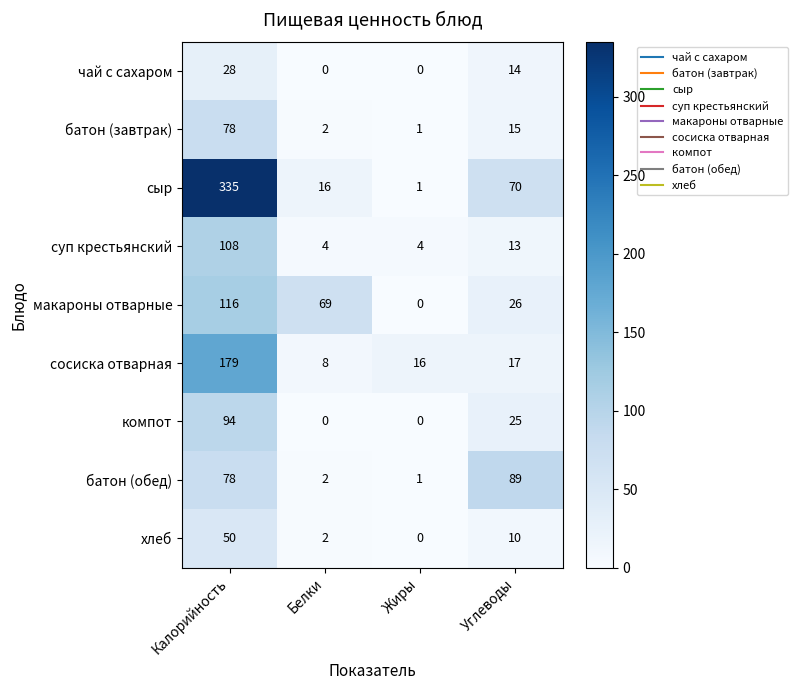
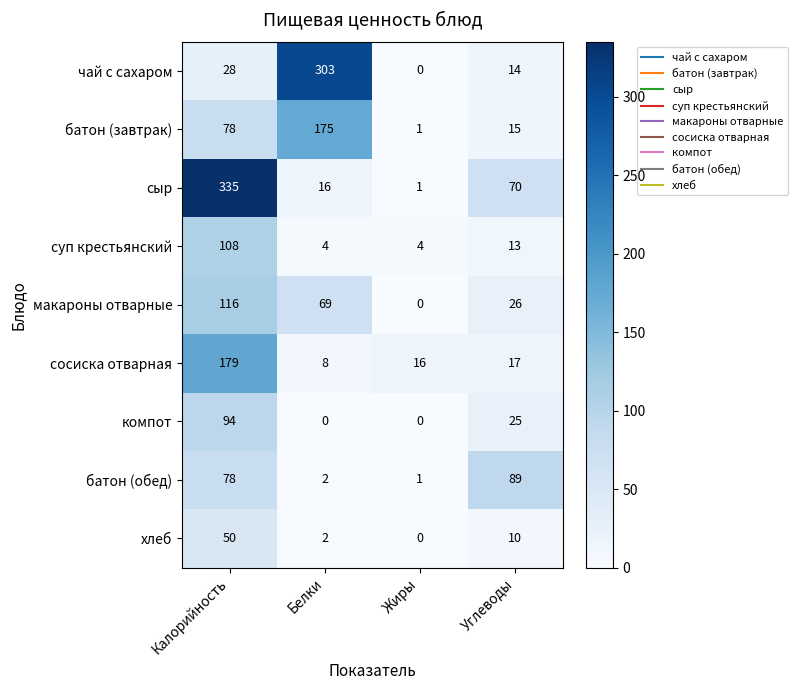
  {
    "чай с сахаром": {
      "Калорийность": 28,
-     "Белки": 0,
+     "Белки": 303,
      "Жиры": 0,
      "Углеводы": 14
    },
    "батон (завтрак)": {
      "Калорийность": 78,
-     "Белки": 2,
+     "Белки": 175,
      "Жиры": 1,
      "Углеводы": 15
    },
    "сыр": {
      "Калорийность": 335,
      "Белки": 16,
      "Жиры": 1,
      "Углеводы": 70
    },
    "суп крестьянский": {
      "Калорийность": 108,
      "Белки": 4,
      "Жиры": 4,
      "Углеводы": 13
    },
    "макароны отварные": {
      "Калорийность": 116,
      "Белки": 69,
      "Жиры": 0,
      "Углеводы": 26
    },
    "сосиска отварная": {
      "Калорийность": 179,
      "Белки": 8,
      "Жиры": 16,
      "Углеводы": 17
    },
    "компот": {
      "Калорийность": 94,
      "Белки": 0,
      "Жиры": 0,
      "Углеводы": 25
    },
    "батон (обед)": {
      "Калорийность": 78,
      "Белки": 2,
      "Жиры": 1,
      "Углеводы": 89
    },
    "хлеб": {
      "Калорийность": 50,
      "Белки": 2,
      "Жиры": 0,
      "Углеводы": 10
    }
  }
